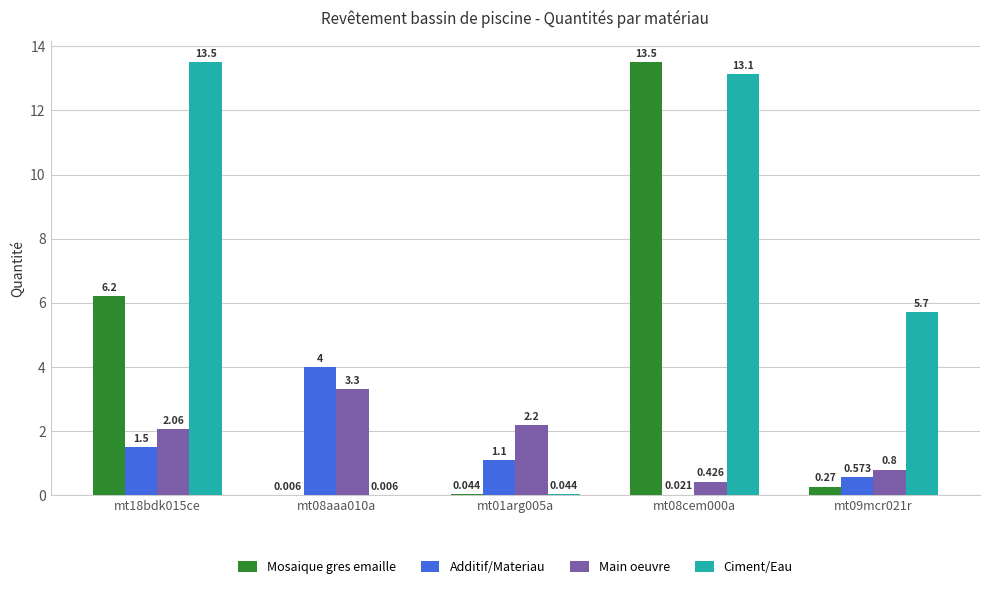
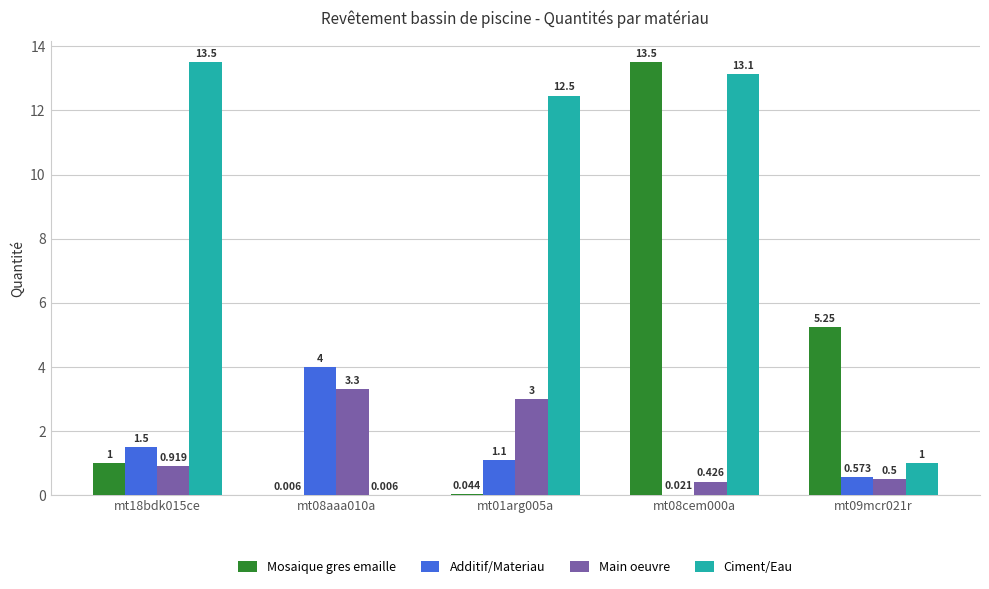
  {
    "Mosaique gres emaille": {
-     "mt18bdk015ce": 6.2,
+     "mt18bdk015ce": 1,
      "mt08aaa010a": 0.006,
      "mt01arg005a": 0.044,
      "mt08cem000a": 13.5,
-     "mt09mcr021r": 0.27
+     "mt09mcr021r": 5.25
    },
    "Additif/Materiau": {
      "mt18bdk015ce": 1.5,
      "mt08aaa010a": 4,
      "mt01arg005a": 1.1,
      "mt08cem000a": 0.021,
      "mt09mcr021r": 0.573
    },
    "Main oeuvre": {
-     "mt18bdk015ce": 2.06,
+     "mt18bdk015ce": 0.919,
      "mt08aaa010a": 3.3,
-     "mt01arg005a": 2.2,
+     "mt01arg005a": 3,
      "mt08cem000a": 0.426,
-     "mt09mcr021r": 0.8
+     "mt09mcr021r": 0.5
    },
    "Ciment/Eau": {
      "mt18bdk015ce": 13.5,
      "mt08aaa010a": 0.006,
-     "mt01arg005a": 0.044,
+     "mt01arg005a": 12.5,
      "mt08cem000a": 13.1,
-     "mt09mcr021r": 5.7
+     "mt09mcr021r": 1
    }
  }
